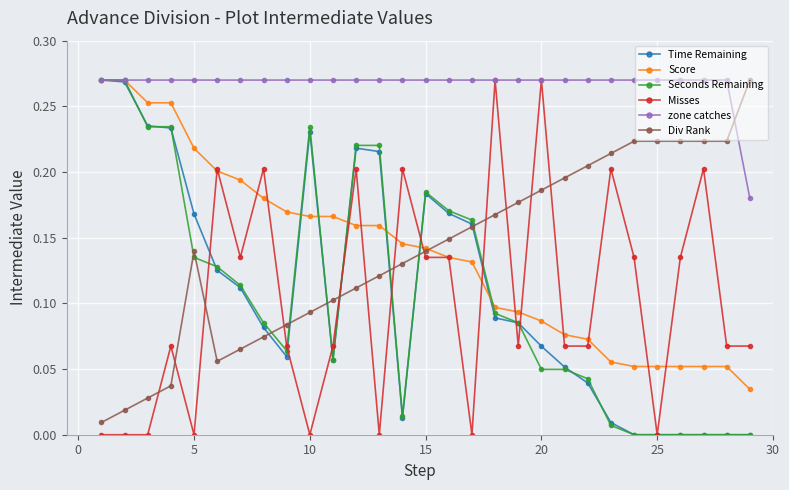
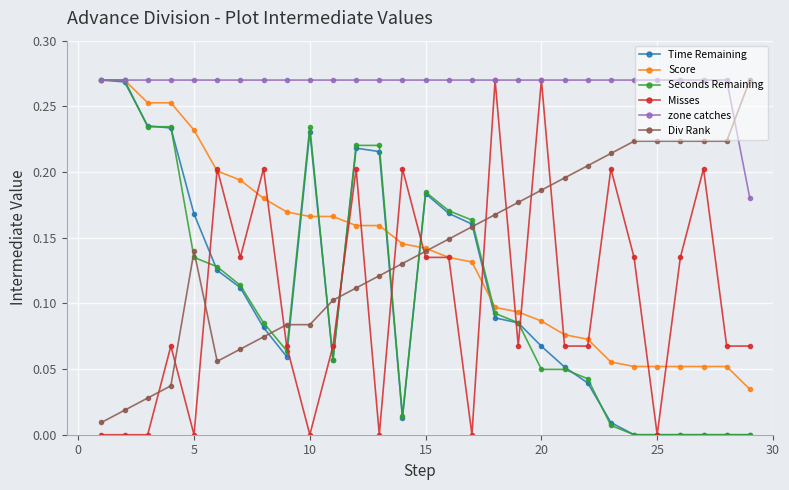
  {
    "Time Remaining": {
      "5": 0.168,
      "10": 0.231,
      "20": 0.067
    },
    "Score": {
-     "5": 0.218,
+     "5": 0.232,
      "10": 0.166,
      "15": 0.142,
      "20": 0.087,
      "25": 0.052
    },
    "Seconds Remaining": {
      "5": 0.135,
      "10": 0.234,
      "20": 0.050
    },
    "Misses": {
      "5": 0.000,
      "10": 0.000,
      "15": 0.135
    },
    "zone catches": {
      "5": 0.270,
      "10": 0.270,
      "15": 0.270
    },
    "Div Rank": {
      "5": 0.140,
-     "10": 0.093,
+     "10": 0.084,
      "15": 0.140,
      "20": 0.186,
      "25": 0.223
    }
  }
